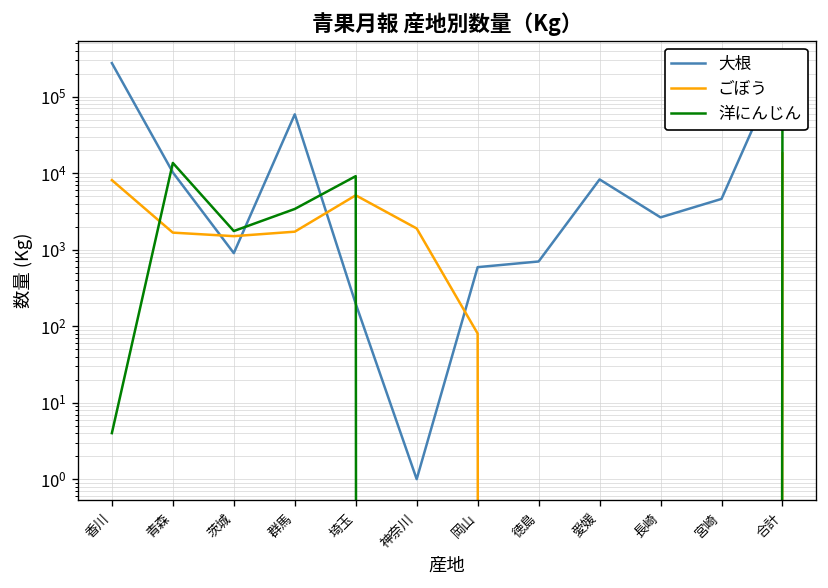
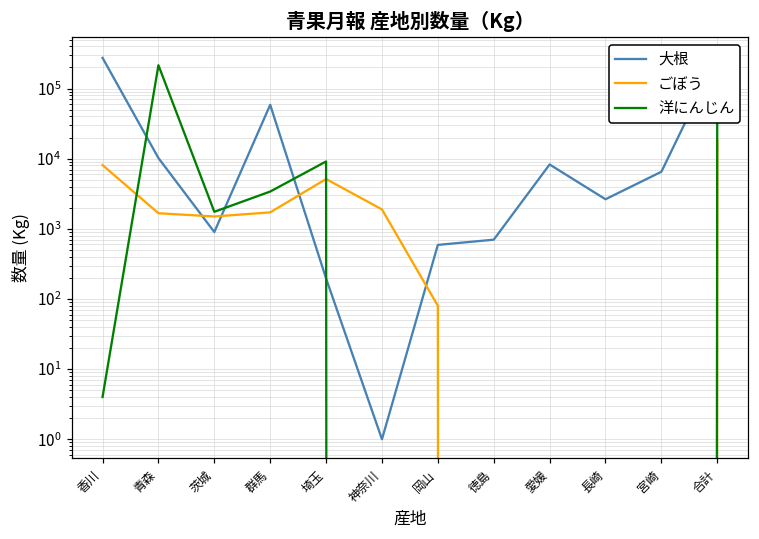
  {
    "大根": {
      "香川": 270000,
      "青森": 10000,
      "茨城": 900,
      "群馬": 60000,
      "埼玉": 200,
      "神奈川": 1,
      "岡山": 600,
      "徳島": 700,
      "愛媛": 8000,
      "長崎": 2600,
-     "宮崎": 5000
+     "宮崎": 7000
    },
    "ごぼう": {
      "香川": 8000,
      "青森": 1700,
      "茨城": 1500,
      "群馬": 1700,
      "埼玉": 5000,
      "神奈川": 1900,
      "岡山": 80,
      "合計": 18000
    },
    "洋にんじん": {
      "香川": 4,
-     "青森": 14000,
+     "青森": 220000,
      "茨城": 1800,
      "群馬": 3000,
      "埼玉": 9000
    }
  }
